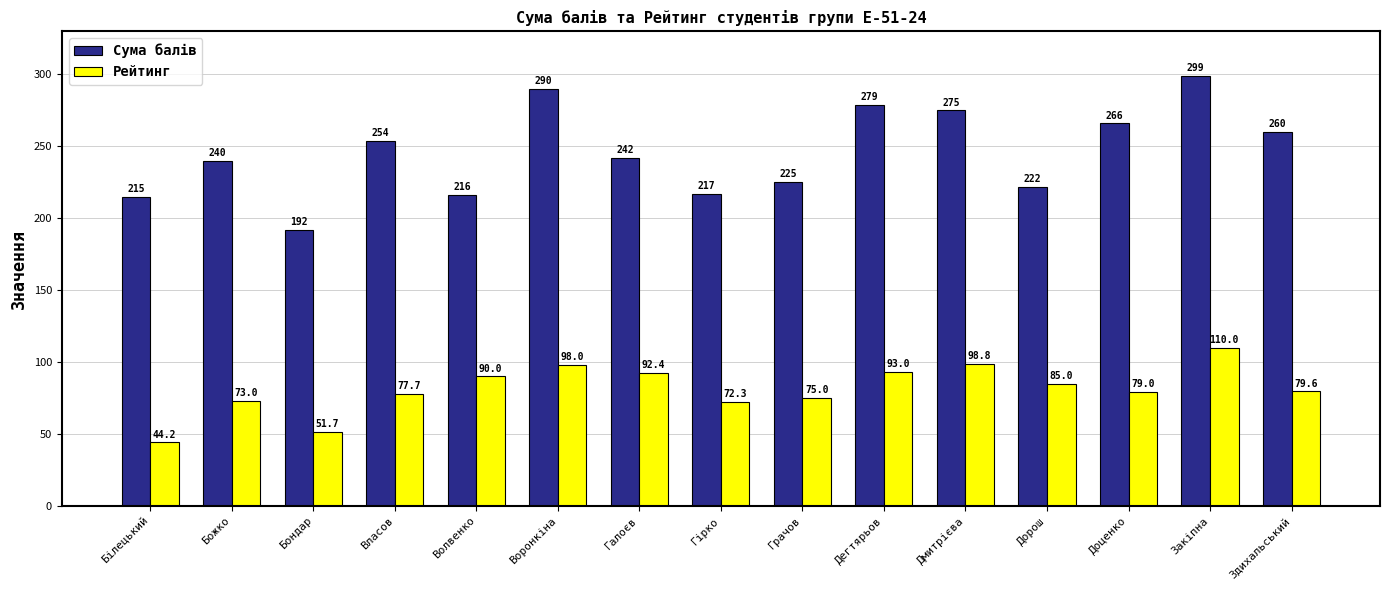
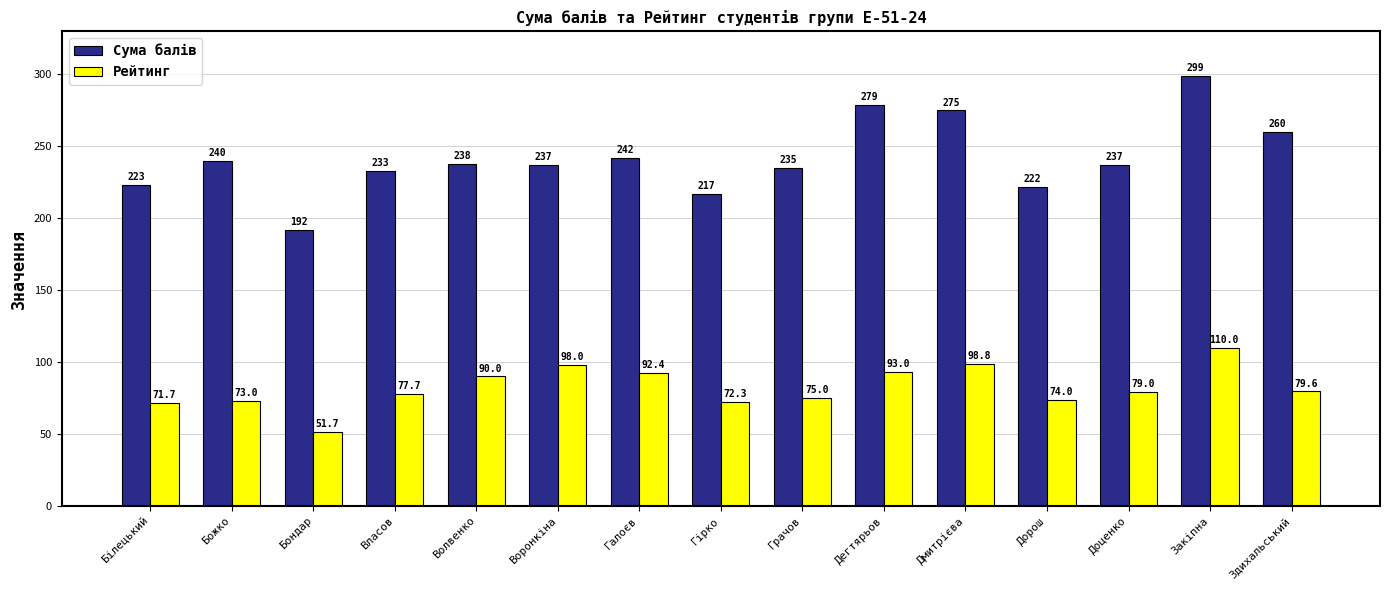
  {
    "Сума балів": {
-     "Білецький": 215,
+     "Білецький": 223,
      "Божко": 240,
      "Бондар": 192,
-     "Власов": 254,
-     "Волвенко": 216,
-     "Воронкіна": 290,
+     "Власов": 233,
+     "Волвенко": 238,
+     "Воронкіна": 237,
      "Галоєв": 242,
      "Гірко": 217,
-     "Грачов": 225,
+     "Грачов": 235,
      "Дегтярьов": 279,
      "Дмитрієва": 275,
      "Дорош": 222,
-     "Доценко": 266,
+     "Доценко": 237,
      "Закіпна": 299,
      "Здихальський": 260
    },
    "Рейтинг": {
-     "Білецький": 44.2,
+     "Білецький": 71.7,
      "Божко": 73.0,
      "Бондар": 51.7,
      "Власов": 77.7,
      "Волвенко": 90.0,
      "Воронкіна": 98.0,
      "Галоєв": 92.4,
      "Гірко": 72.3,
      "Грачов": 75.0,
      "Дегтярьов": 93.0,
      "Дмитрієва": 98.8,
-     "Дорош": 85.0,
+     "Дорош": 74.0,
      "Доценко": 79.0,
      "Закіпна": 110.0,
      "Здихальський": 79.6
    }
  }
